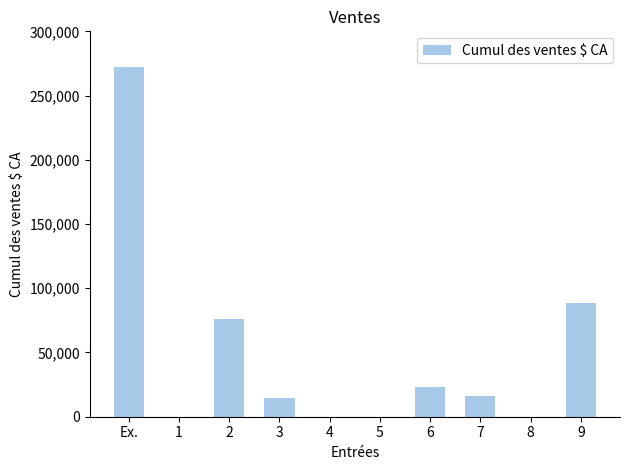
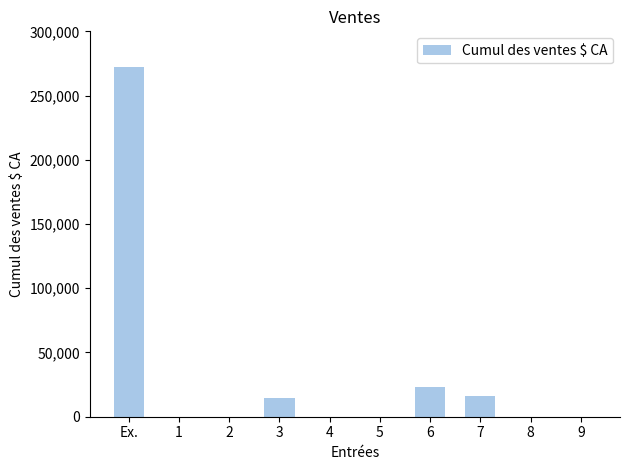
  {
    "Ex.": "272,000",
    "1": "0",
-   "2": "76,000",
+   "2": "0",
    "3": "14,000",
    "4": "0",
    "5": "0",
    "6": "23,000",
    "7": "16,000",
    "8": "0",
-   "9": "89,000"
+   "9": "0"
  }
